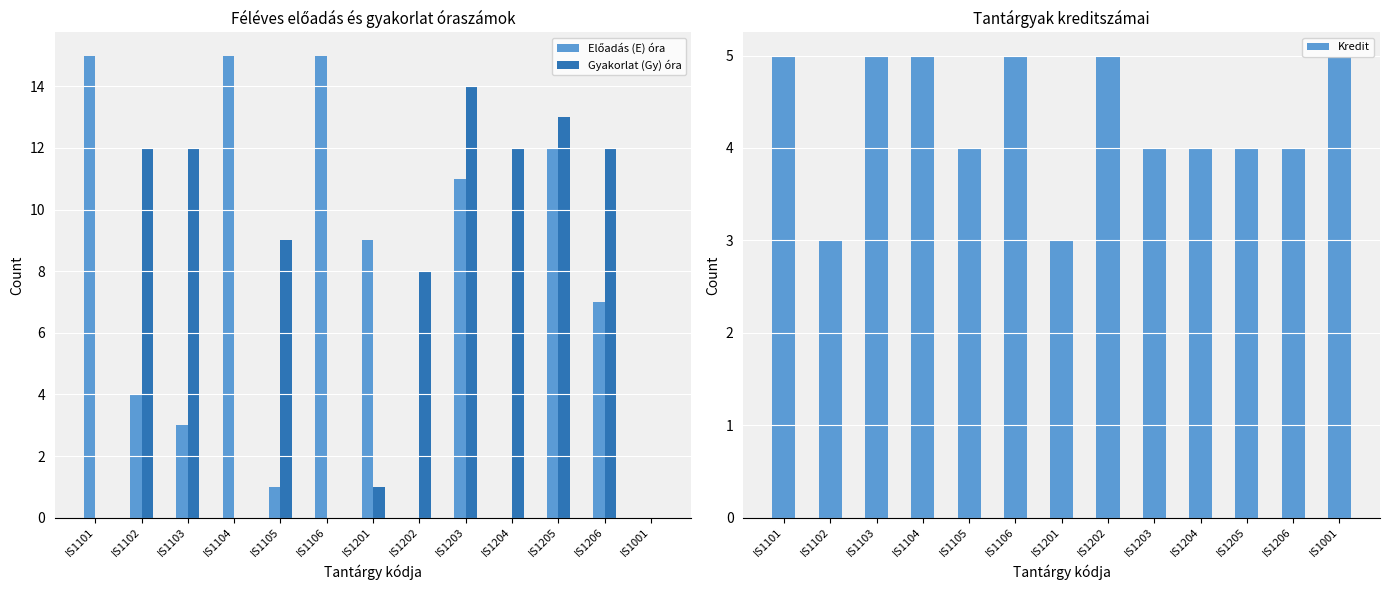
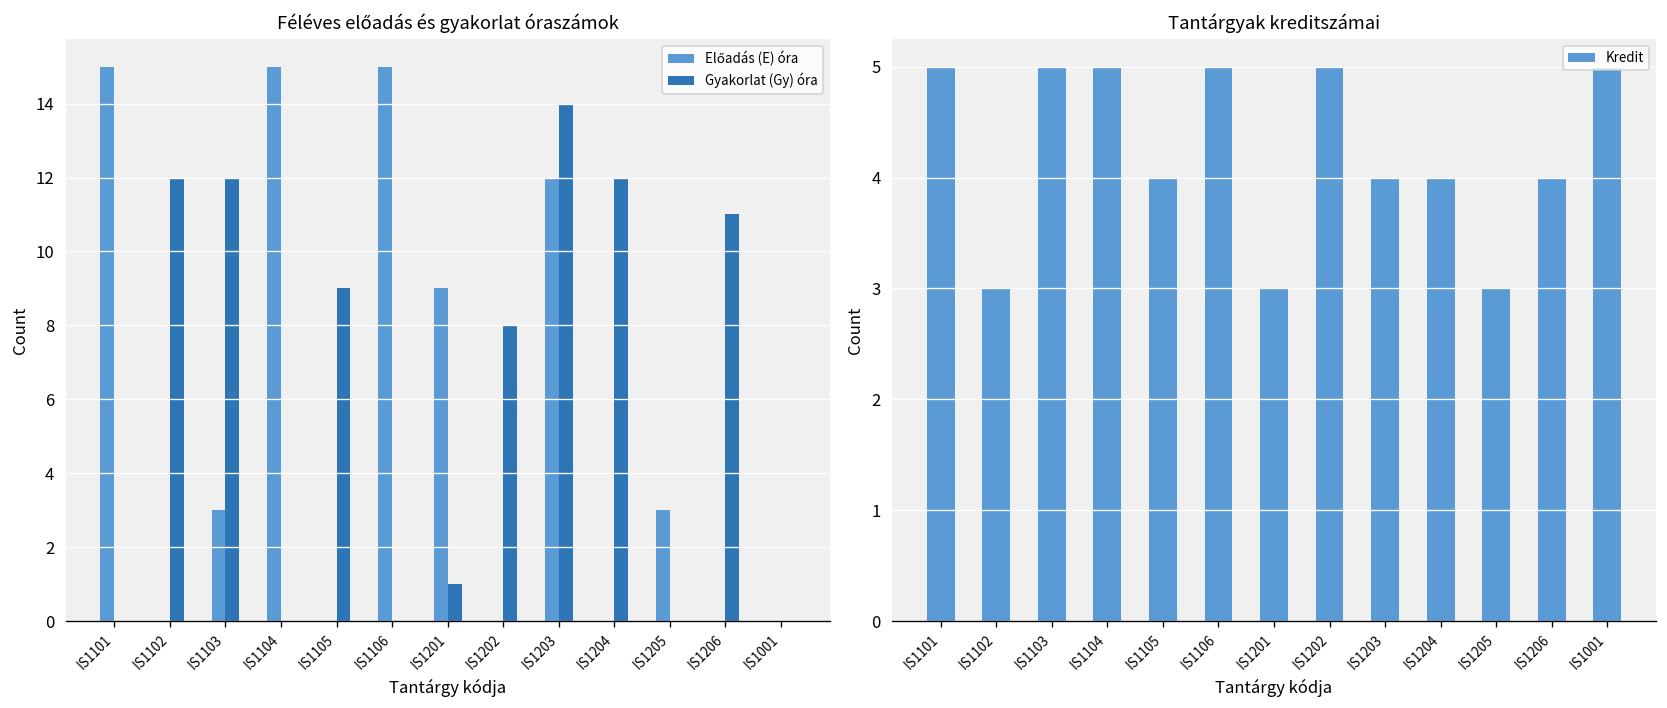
  {
    "Féléves előadás és gyakorlat óraszámok": {
      "Előadás (E) óra": {
        "IS1101": 15,
-       "IS1102": 4,
+       "IS1102": 0,
        "IS1103": 3,
        "IS1104": 15,
-       "IS1105": 1,
+       "IS1105": 0,
        "IS1106": 15,
        "IS1201": 9,
        "IS1202": 0,
-       "IS1203": 11,
+       "IS1203": 12,
        "IS1204": 0,
-       "IS1205": 12,
-       "IS1206": 7,
+       "IS1205": 3,
+       "IS1206": 0,
        "IS1001": 0
      },
      "Gyakorlat (Gy) óra": {
        "IS1101": 0,
        "IS1102": 12,
        "IS1103": 12,
        "IS1104": 0,
        "IS1105": 9,
        "IS1106": 0,
        "IS1201": 1,
        "IS1202": 8,
        "IS1203": 14,
        "IS1204": 12,
-       "IS1205": 13,
-       "IS1206": 12,
+       "IS1205": 0,
+       "IS1206": 11,
        "IS1001": 0
      }
    },
    "Tantárgyak kreditszámai": {
      "IS1101": 5,
      "IS1102": 3,
      "IS1103": 5,
      "IS1104": 5,
      "IS1105": 4,
      "IS1106": 5,
      "IS1201": 3,
      "IS1202": 5,
      "IS1203": 4,
      "IS1204": 4,
-     "IS1205": 4,
+     "IS1205": 3,
      "IS1206": 4
    }
  }
